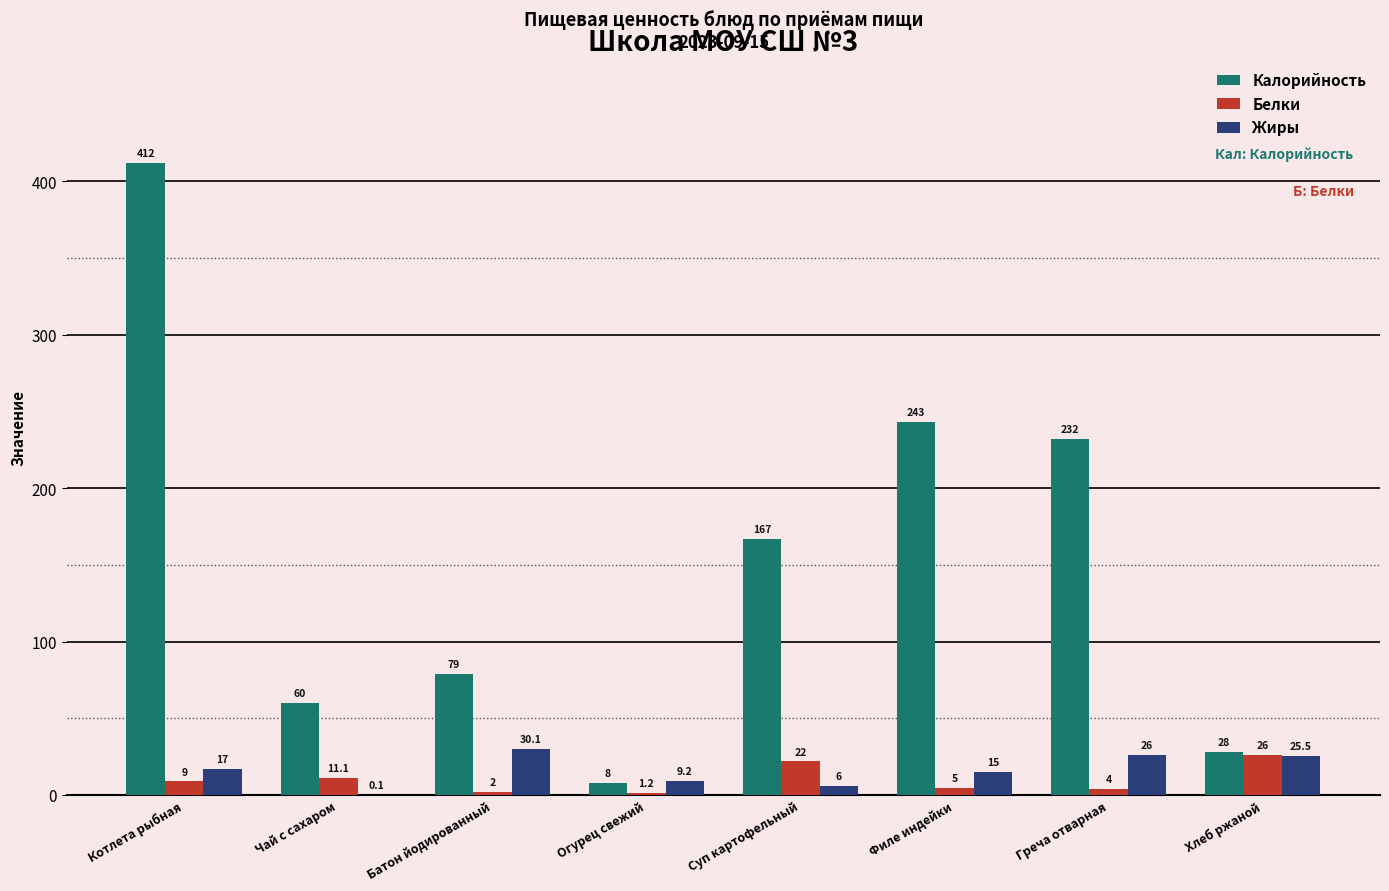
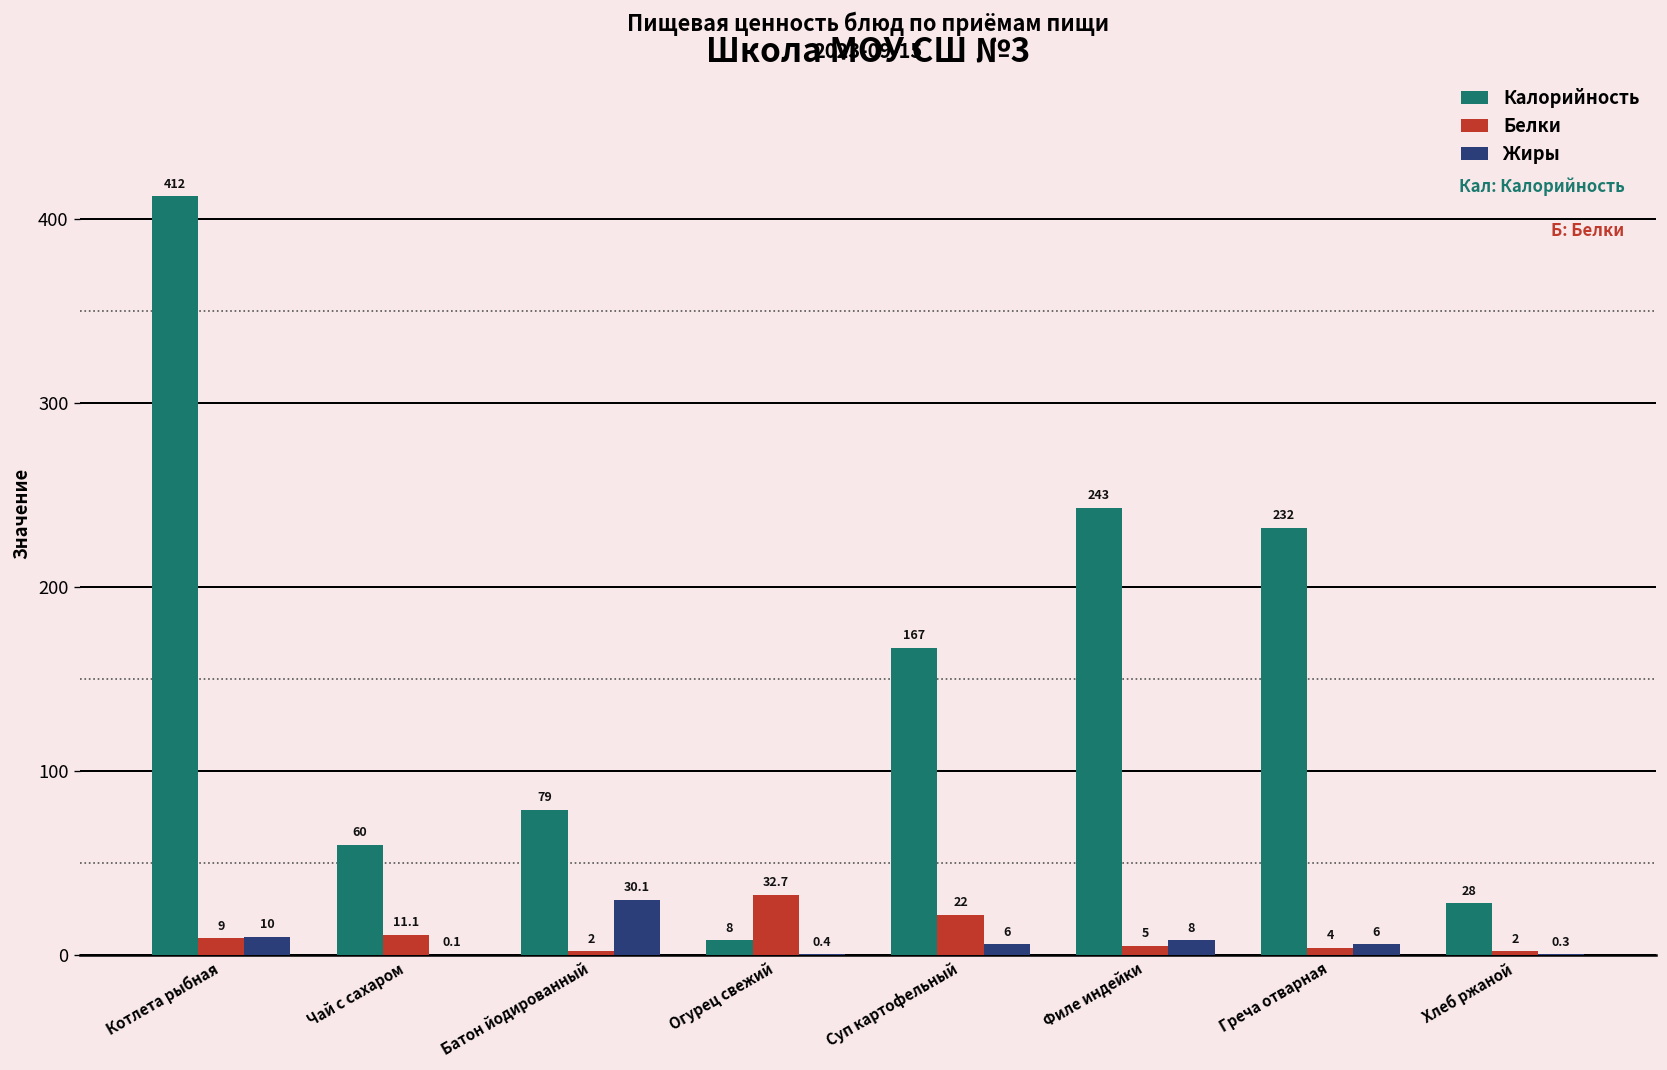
  {
    "Калорийность": {
      "Котлета рыбная": 412,
      "Чай с сахаром": 60,
      "Батон йодированный": 79,
      "Огурец свежий": 8,
      "Суп картофельный": 167,
      "Филе индейки": 243,
      "Греча отварная": 232,
      "Хлеб ржаной": 28
    },
    "Белки": {
      "Котлета рыбная": 9,
      "Чай с сахаром": 11.1,
      "Батон йодированный": 2,
-     "Огурец свежий": 1.2,
+     "Огурец свежий": 32.7,
      "Суп картофельный": 22,
      "Филе индейки": 5,
      "Греча отварная": 4,
-     "Хлеб ржаной": 26
+     "Хлеб ржаной": 2
    },
    "Жиры": {
-     "Котлета рыбная": 17,
+     "Котлета рыбная": 10,
      "Чай с сахаром": 0.1,
      "Батон йодированный": 30.1,
-     "Огурец свежий": 9.2,
+     "Огурец свежий": 0.4,
      "Суп картофельный": 6,
-     "Филе индейки": 15,
-     "Греча отварная": 26,
-     "Хлеб ржаной": 25.5
+     "Филе индейки": 8,
+     "Греча отварная": 6,
+     "Хлеб ржаной": 0.3
    }
  }
